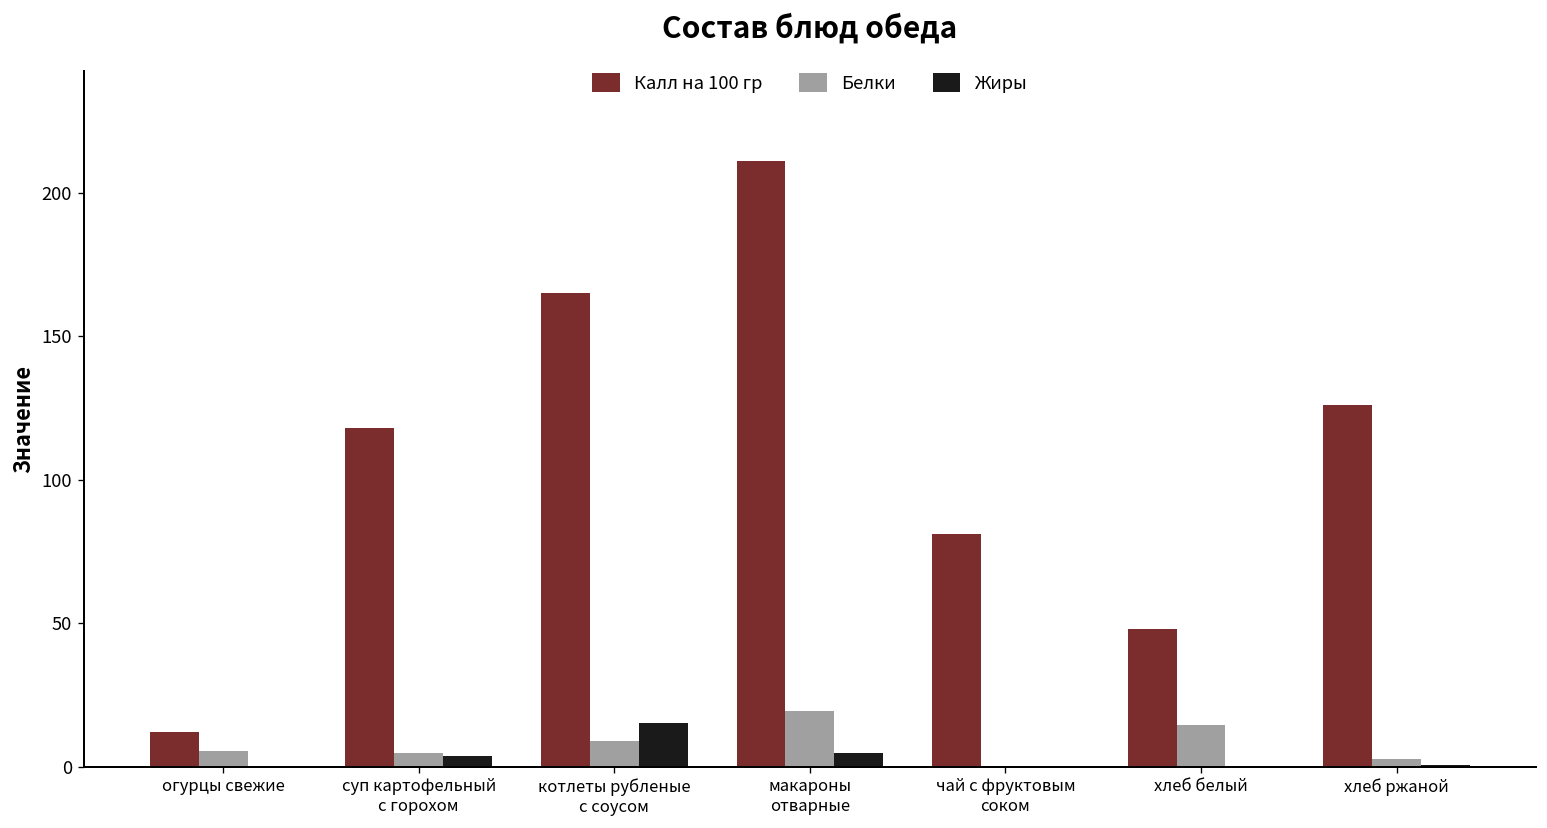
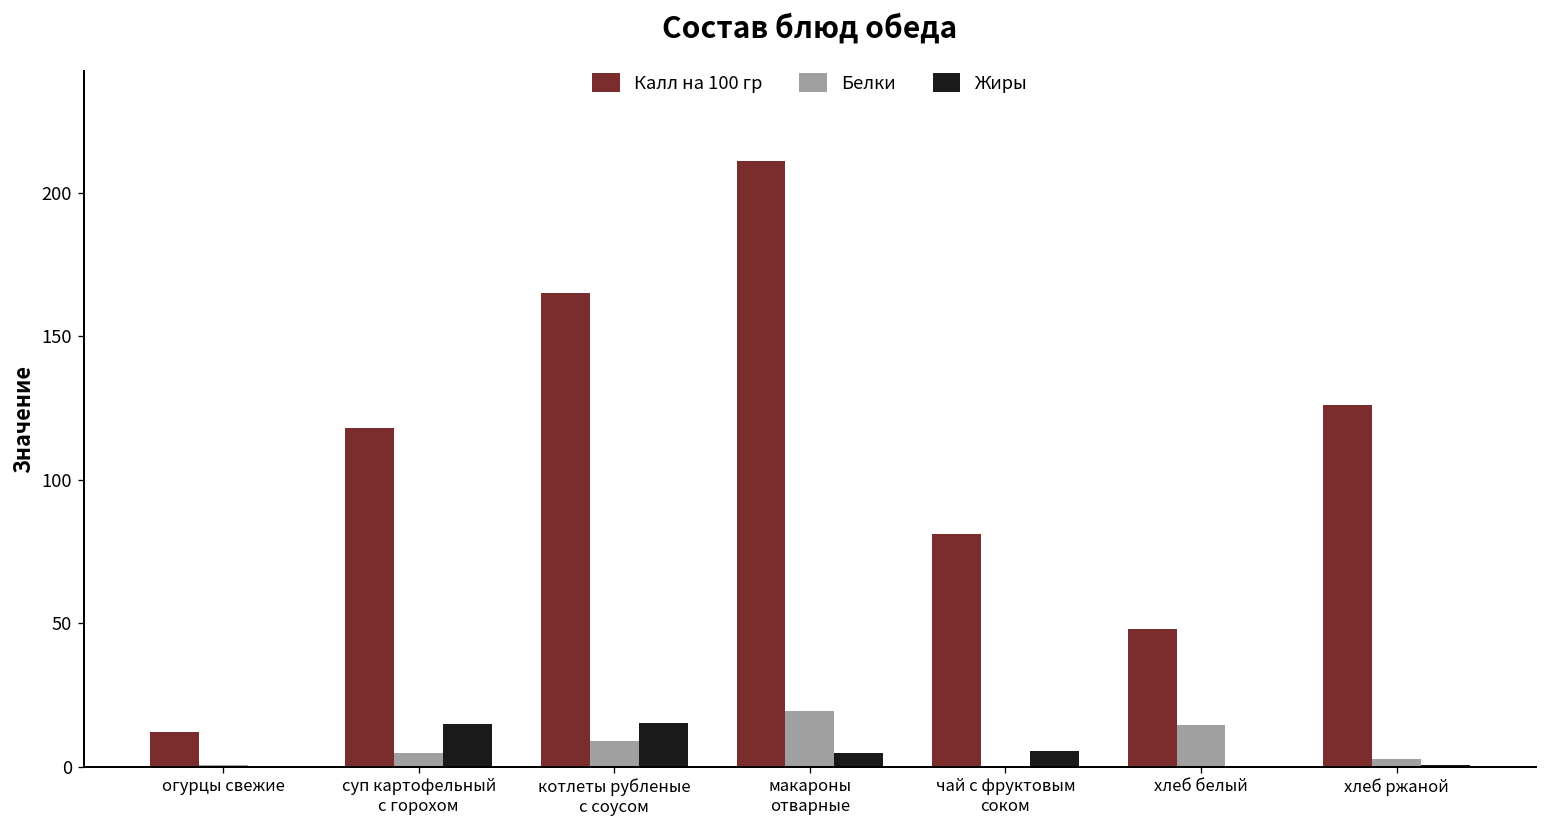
  {
    "Калл на 100 гр": {
      "огурцы свежие": 12,
      "суп картофельный с горохом": 118,
      "котлеты рубленые с соусом": 165,
      "макароны отварные": 211,
      "чай с фруктовым соком": 81,
      "хлеб белый": 48,
      "хлеб ржаной": 126
    },
    "Белки": {
-     "огурцы свежие": 5,
+     "огурцы свежие": 0,
      "суп картофельный с горохом": 5,
      "котлеты рубленые с соусом": 9,
      "макароны отварные": 19,
      "хлеб белый": 14,
      "хлеб ржаной": 3
    },
    "Жиры": {
-     "суп картофельный с горохом": 4,
+     "суп картофельный с горохом": 15,
      "котлеты рубленые с соусом": 15,
      "макароны отварные": 5,
-     "чай с фруктовым соком": 0
+     "чай с фруктовым соком": 5
    }
  }
